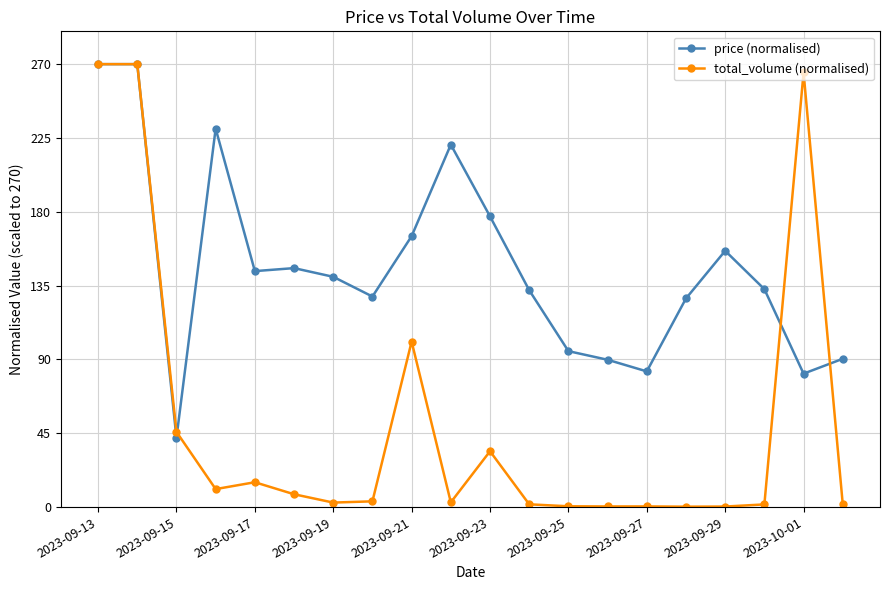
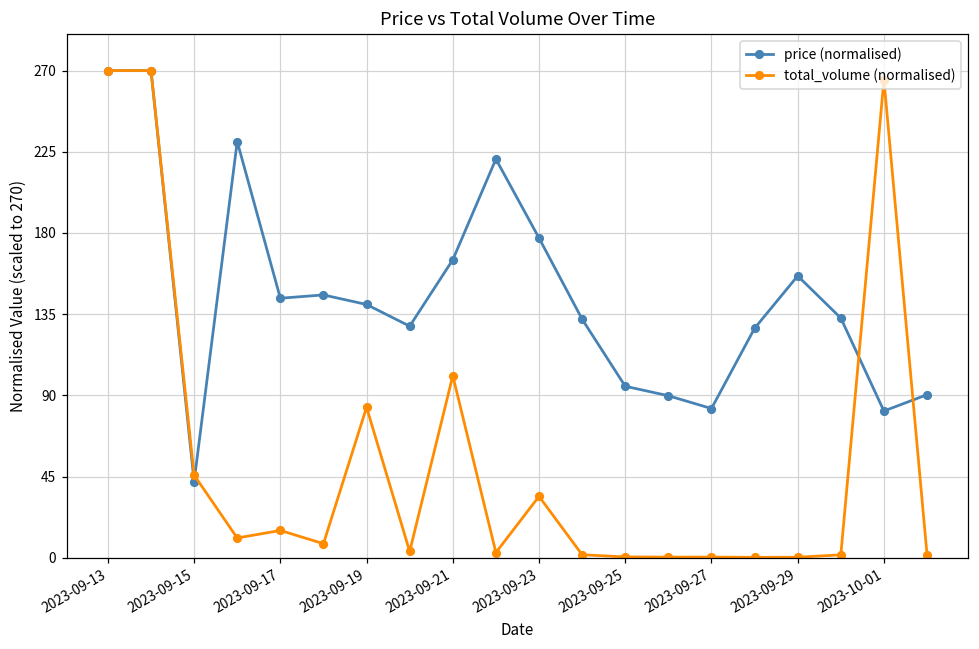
  {
    "price (normalised)": {
      "2023-09-15": 42,
      "2023-09-17": 144,
      "2023-09-19": 140,
      "2023-09-21": 165,
      "2023-09-23": 177,
      "2023-09-25": 95,
      "2023-09-27": 83,
      "2023-09-29": 156,
      "2023-10-01": 81
    },
    "total_volume (normalised)": {
      "2023-09-15": 46,
      "2023-09-17": 15,
-     "2023-09-19": 3,
+     "2023-09-19": 83,
      "2023-09-21": 101,
      "2023-09-23": 34,
      "2023-09-25": 0,
      "2023-09-27": 0,
      "2023-09-29": 0
    }
  }
